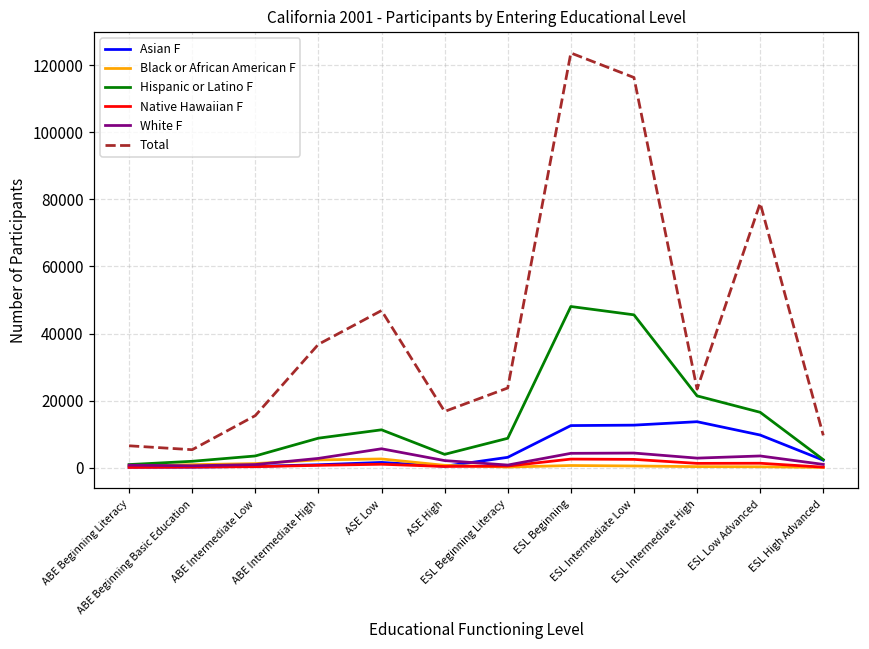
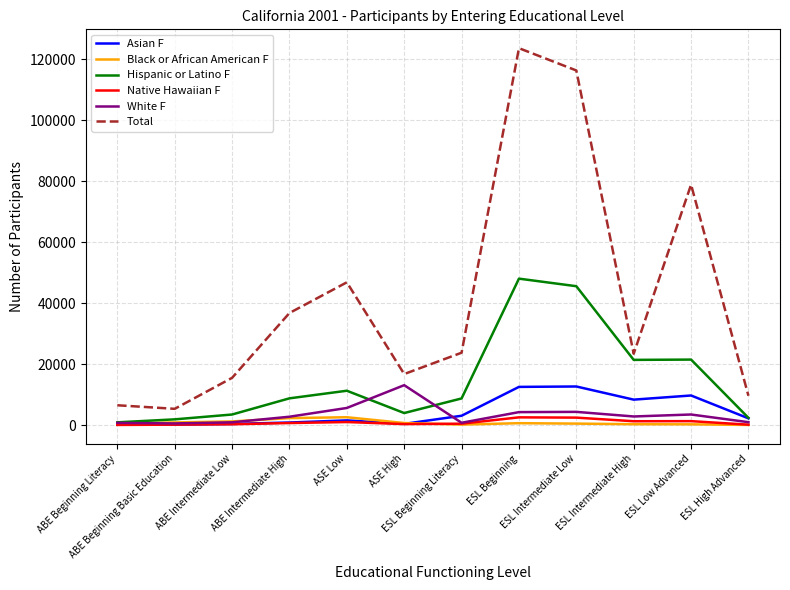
  {
    "Asian F": {
      "ESL Beginning Literacy": 3000,
      "ESL Beginning": 13000,
      "ESL Intermediate Low": 13000,
-     "ESL Intermediate High": 14000,
+     "ESL Intermediate High": 8000,
      "ESL Low Advanced": 10000
    },
    "Black or African American F": {
      "ASE Low": 3000,
      "ESL Beginning": 1000,
      "ESL Intermediate Low": 0,
      "ESL Intermediate High": 0,
      "ESL Low Advanced": 0
    },
    "Hispanic or Latino F": {
      "ABE Beginning Basic Education": 2000,
      "ABE Intermediate Low": 3000,
      "ABE Intermediate High": 9000,
      "ASE Low": 11000,
      "ASE High": 4000,
      "ESL Beginning Literacy": 9000,
      "ESL Beginning": 48000,
      "ESL Intermediate Low": 46000,
      "ESL Intermediate High": 21000,
-     "ESL Low Advanced": 16000
+     "ESL Low Advanced": 21000
    },
    "Native Hawaiian F": {
      "ESL Beginning": 3000,
      "ESL Intermediate Low": 2000,
      "ESL Intermediate High": 1000,
      "ESL Low Advanced": 1000
    },
    "White F": {
      "ASE Low": 6000,
-     "ASE High": 2000,
+     "ASE High": 13000,
      "ESL Beginning": 4000,
      "ESL Intermediate Low": 4000,
      "ESL Intermediate High": 3000,
      "ESL Low Advanced": 3000
    },
    "Total": {
      "ABE Beginning Literacy": 7000,
      "ABE Beginning Basic Education": 5000,
      "ABE Intermediate Low": 16000,
      "ABE Intermediate High": 37000,
      "ASE Low": 47000,
      "ASE High": 17000,
      "ESL Beginning Literacy": 24000,
      "ESL Beginning": 124000,
      "ESL Intermediate Low": 116000,
      "ESL Intermediate High": 23000,
      "ESL Low Advanced": 79000,
      "ESL High Advanced": 10000
    }
  }
